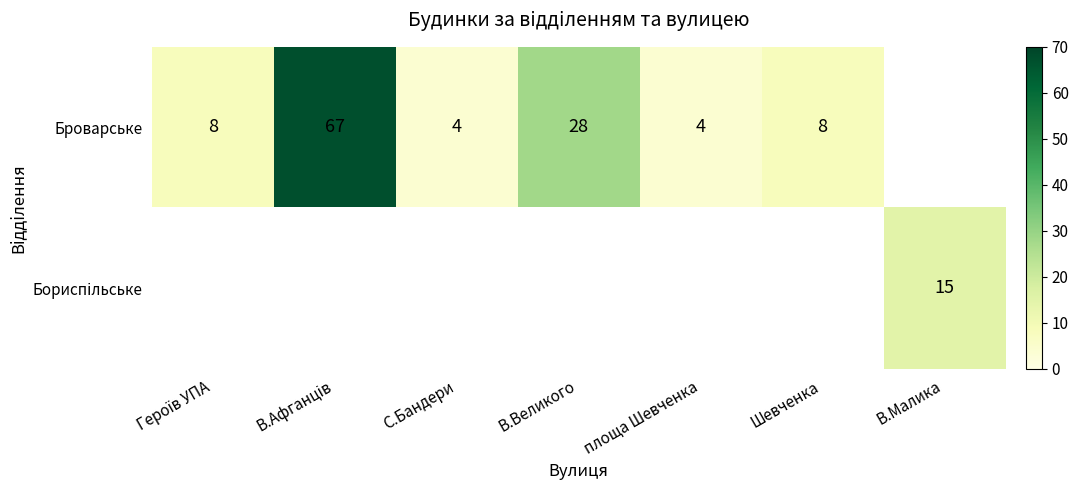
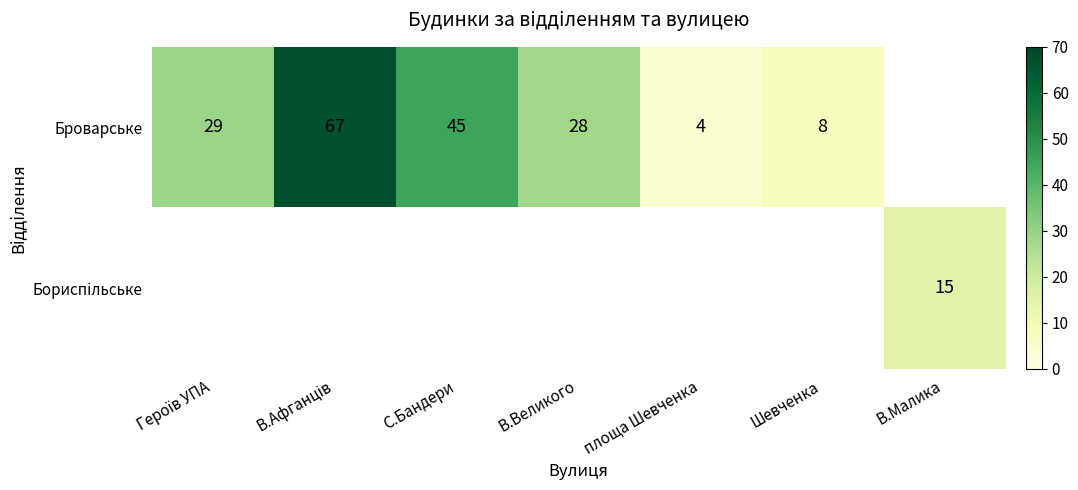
  {
    "Броварське": {
-     "Героїв УПА": 8,
+     "Героїв УПА": 29,
      "В.Афганців": 67,
-     "С.Бандери": 4,
+     "С.Бандери": 45,
      "В.Великого": 28,
      "площа Шевченка": 4,
      "Шевченка": 8
    },
    "Бориспільське": {
      "В.Малика": 15
    }
  }
